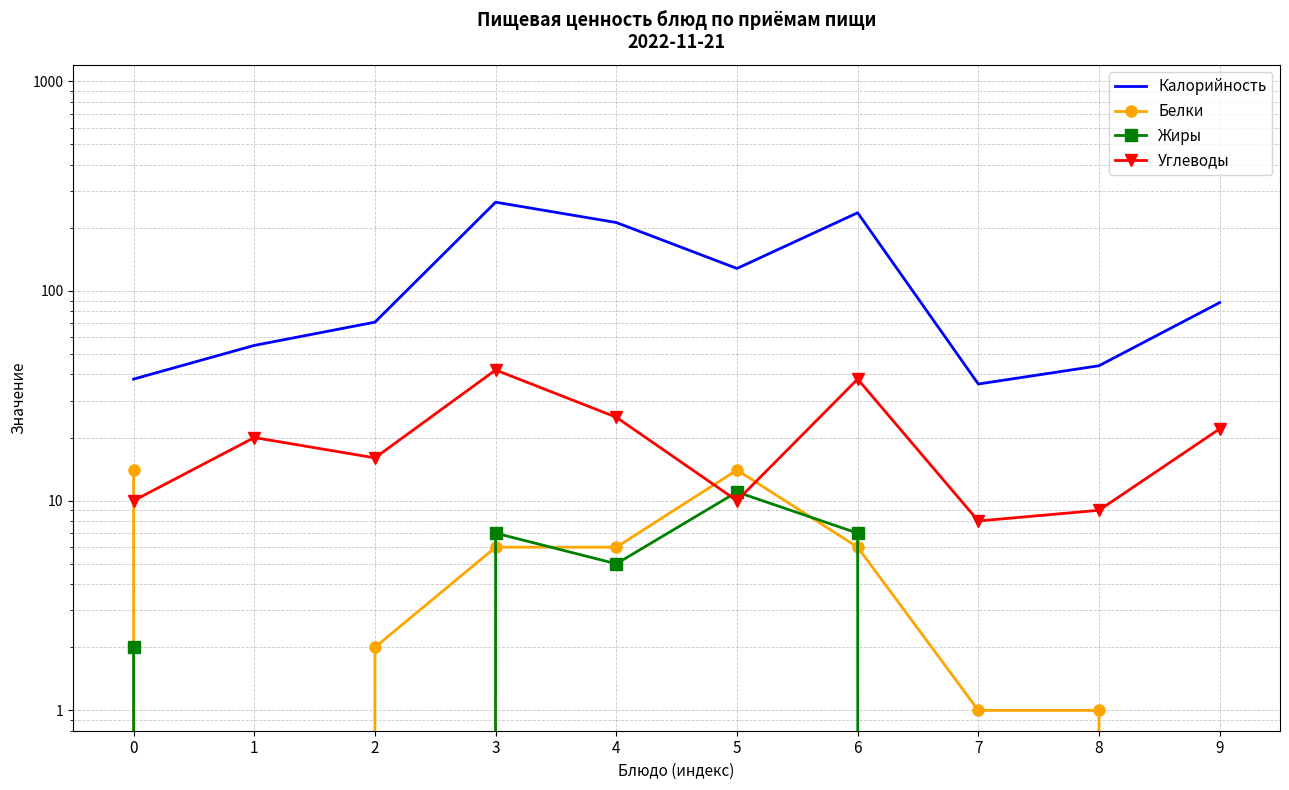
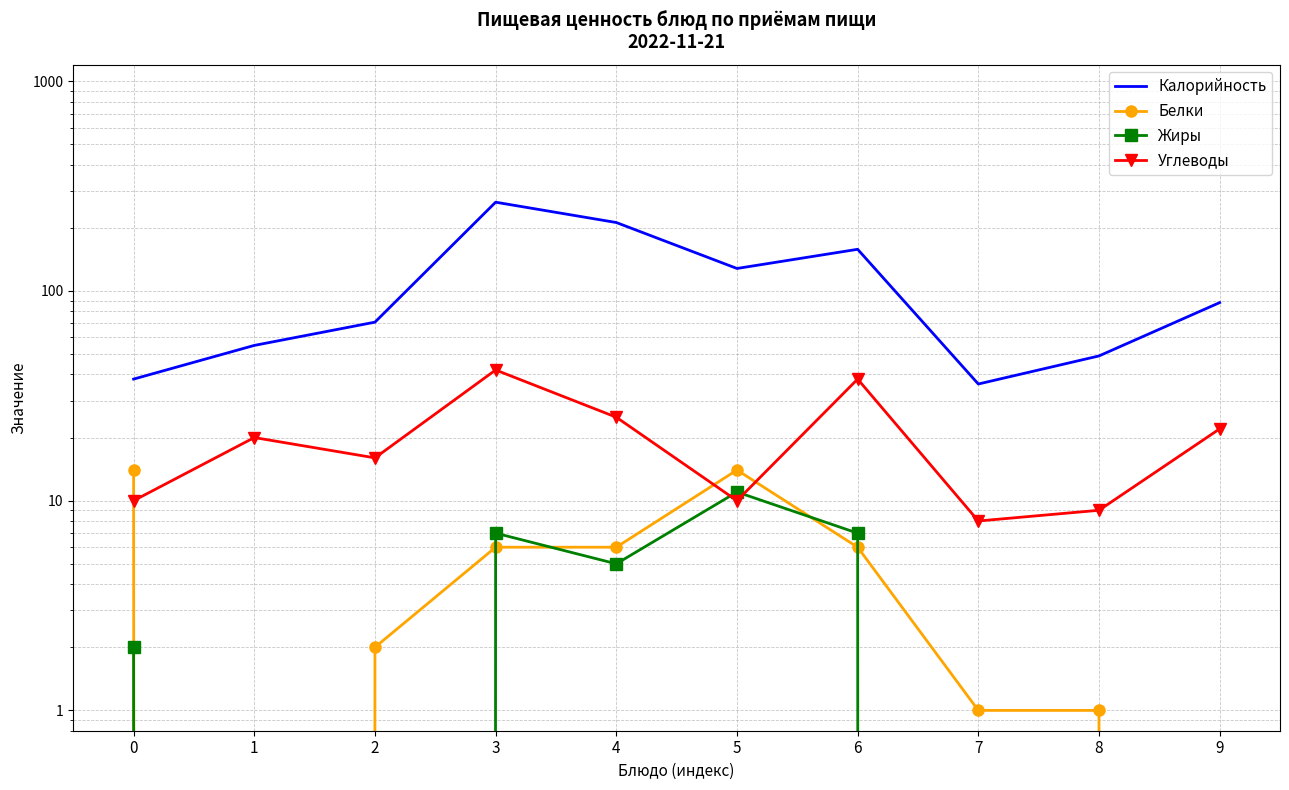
  {
    "Калорийность": {
      "0": 38,
      "1": 55,
      "2": 71,
      "3": 270,
      "4": 210,
      "5": 130,
-     "6": 240,
+     "6": 160,
      "7": 36,
-     "8": 44,
+     "8": 49,
      "9": 88
    },
    "Белки": {
      "0": 14,
      "2": 2,
      "3": 6,
      "4": 6,
      "5": 14,
      "6": 6,
      "7": 1,
      "8": 1
    },
    "Жиры": {
      "0": 2,
      "3": 7,
      "4": 5,
      "5": 11,
      "6": 7
    },
    "Углеводы": {
      "0": 10,
      "1": 20,
      "2": 16,
      "3": 42,
      "4": 25,
      "5": 10,
      "6": 38,
      "7": 8,
      "8": 9,
      "9": 22
    }
  }
